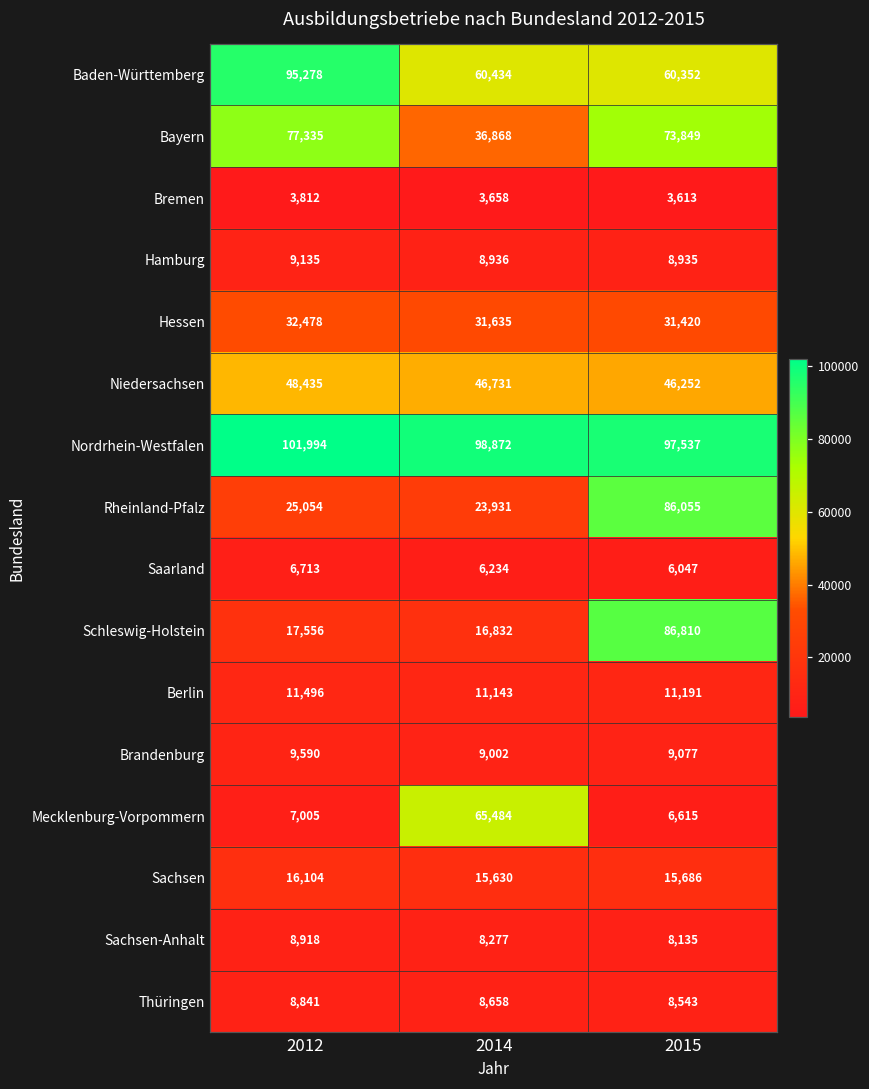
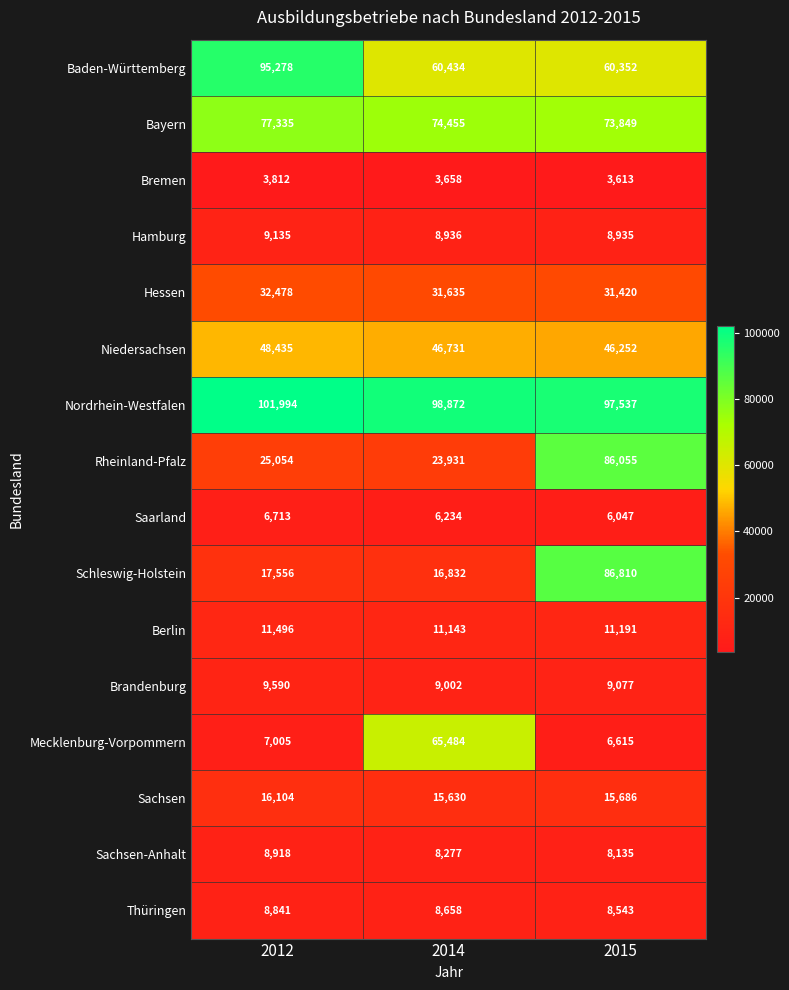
  {
    "Baden-Württemberg": {
      "2012": "95,278",
      "2014": "60,434",
      "2015": "60,352"
    },
    "Bayern": {
      "2012": "77,335",
-     "2014": "36,868",
+     "2014": "74,455",
      "2015": "73,849"
    },
    "Bremen": {
      "2012": "3,812",
      "2014": "3,658",
      "2015": "3,613"
    },
    "Hamburg": {
      "2012": "9,135",
      "2014": "8,936",
      "2015": "8,935"
    },
    "Hessen": {
      "2012": "32,478",
      "2014": "31,635",
      "2015": "31,420"
    },
    "Niedersachsen": {
      "2012": "48,435",
      "2014": "46,731",
      "2015": "46,252"
    },
    "Nordrhein-Westfalen": {
      "2012": "101,994",
      "2014": "98,872",
      "2015": "97,537"
    },
    "Rheinland-Pfalz": {
      "2012": "25,054",
      "2014": "23,931",
      "2015": "86,055"
    },
    "Saarland": {
      "2012": "6,713",
      "2014": "6,234",
      "2015": "6,047"
    },
    "Schleswig-Holstein": {
      "2012": "17,556",
      "2014": "16,832",
      "2015": "86,810"
    },
    "Berlin": {
      "2012": "11,496",
      "2014": "11,143",
      "2015": "11,191"
    },
    "Brandenburg": {
      "2012": "9,590",
      "2014": "9,002",
      "2015": "9,077"
    },
    "Mecklenburg-Vorpommern": {
      "2012": "7,005",
      "2014": "65,484",
      "2015": "6,615"
    },
    "Sachsen": {
      "2012": "16,104",
      "2014": "15,630",
      "2015": "15,686"
    },
    "Sachsen-Anhalt": {
      "2012": "8,918",
      "2014": "8,277",
      "2015": "8,135"
    },
    "Thüringen": {
      "2012": "8,841",
      "2014": "8,658",
      "2015": "8,543"
    }
  }
